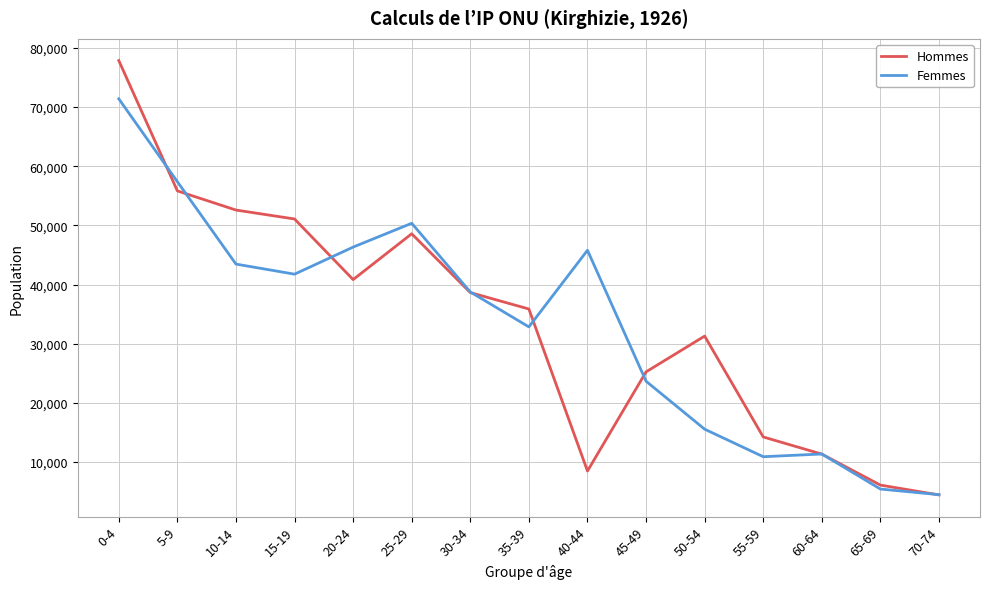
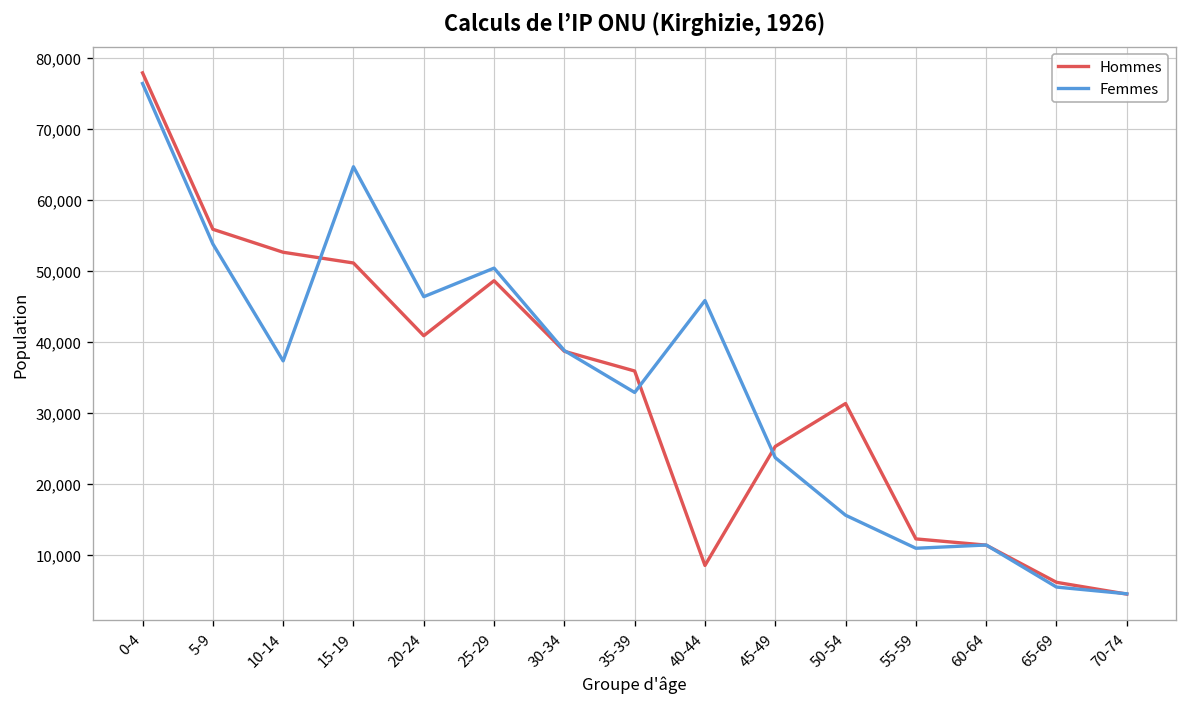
  {
    "Hommes": {
      "0-4": "78,000",
      "5-9": "56,000",
      "10-14": "53,000",
      "15-19": "51,000",
      "20-24": "41,000",
      "25-29": "49,000",
      "35-39": "36,000",
      "40-44": "8,000",
      "45-49": "25,000",
      "50-54": "31,000",
-     "55-59": "14,000",
+     "55-59": "12,000",
      "65-69": "6,000"
    },
    "Femmes": {
-     "0-4": "71,000",
-     "5-9": "57,000",
-     "10-14": "43,000",
-     "15-19": "42,000",
+     "0-4": "76,000",
+     "5-9": "54,000",
+     "10-14": "37,000",
+     "15-19": "65,000",
      "20-24": "46,000",
      "25-29": "50,000",
      "35-39": "33,000",
      "40-44": "46,000",
      "45-49": "24,000",
      "50-54": "16,000",
      "55-59": "11,000",
      "65-69": "5,000"
    }
  }
